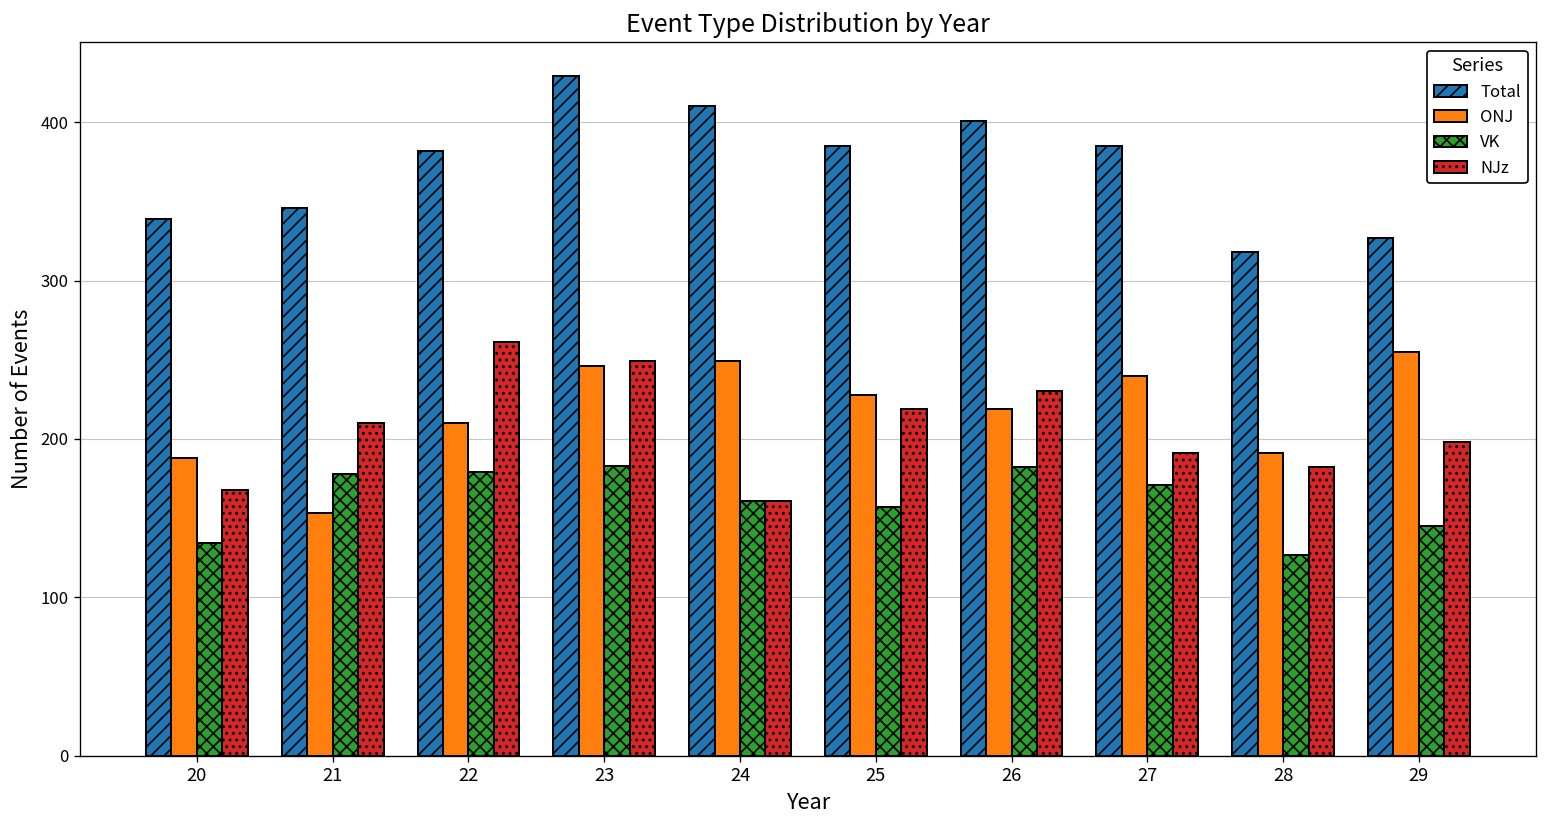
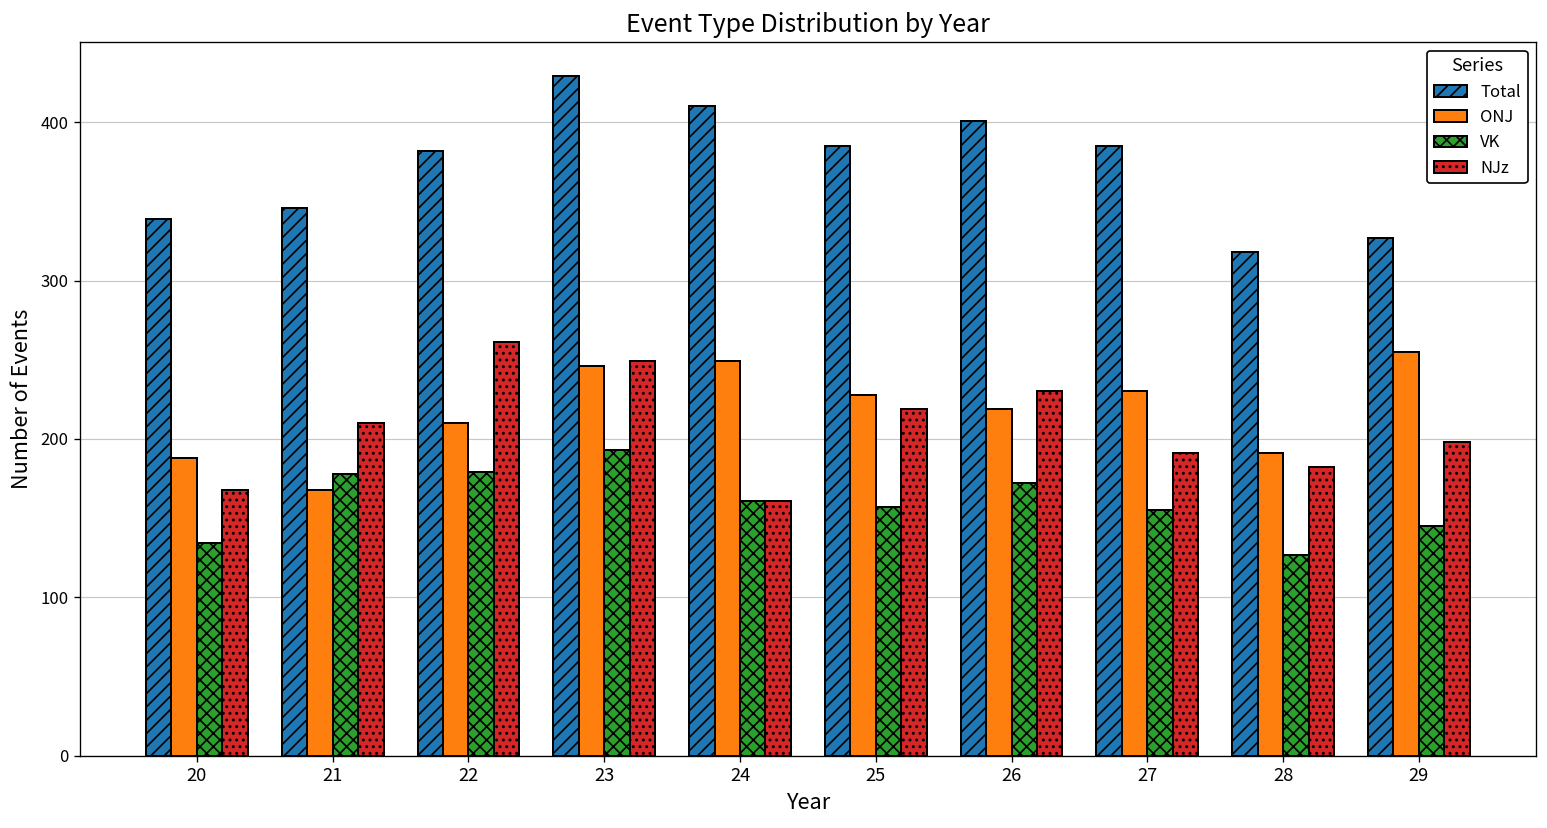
  {
    "Total": {
      "20": 339,
      "21": 346,
      "22": 382,
      "23": 429,
      "24": 410,
      "25": 385,
      "26": 401,
      "27": 385,
      "28": 318,
      "29": 327
    },
    "ONJ": {
      "20": 188,
-     "21": 153,
+     "21": 168,
      "22": 210,
      "23": 246,
      "24": 249,
      "25": 228,
      "26": 219,
-     "27": 240,
+     "27": 230,
      "28": 191,
      "29": 255
    },
    "VK": {
      "20": 134,
      "21": 178,
      "22": 179,
-     "23": 183,
+     "23": 193,
      "24": 161,
      "25": 157,
-     "26": 182,
-     "27": 171,
+     "26": 172,
+     "27": 155,
      "28": 127,
      "29": 145
    },
    "NJz": {
      "20": 168,
      "21": 210,
      "22": 261,
      "23": 249,
      "24": 161,
      "25": 219,
      "26": 230,
      "27": 191,
      "28": 182,
      "29": 198
    }
  }
